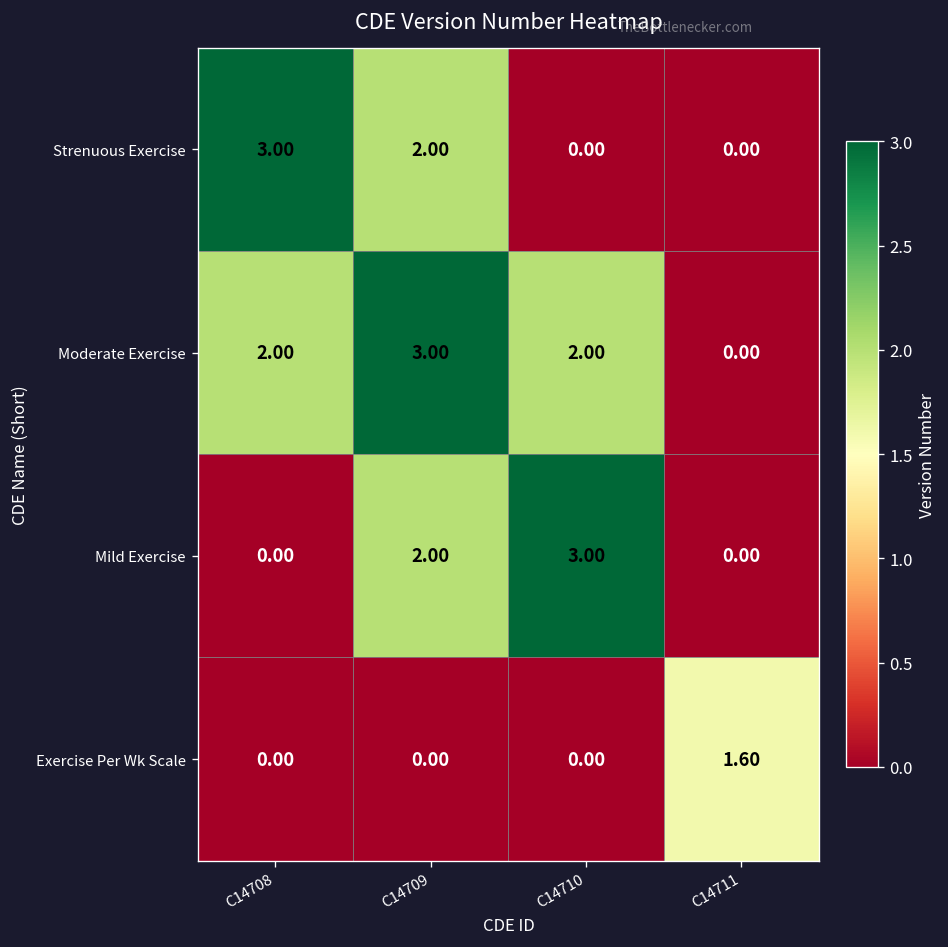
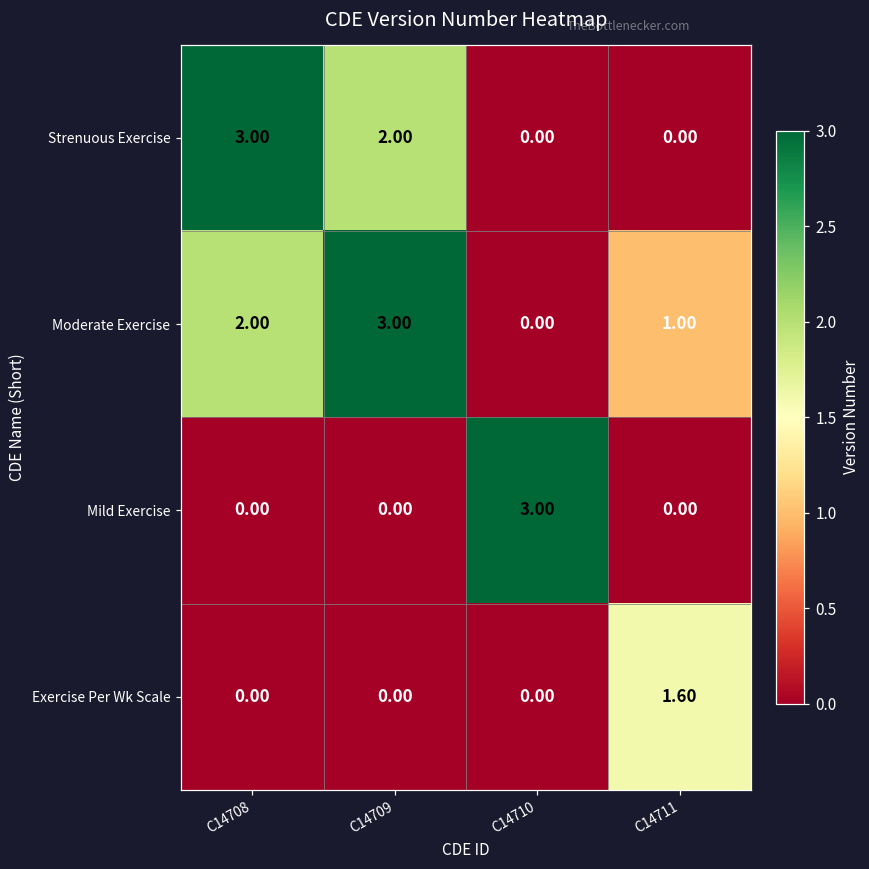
  {
    "Strenuous Exercise": {
      "C14708": 3.00,
      "C14709": 2.00,
      "C14710": 0.00,
      "C14711": 0.00
    },
    "Moderate Exercise": {
      "C14708": 2.00,
      "C14709": 3.00,
-     "C14710": 2.00,
-     "C14711": 0.00
+     "C14710": 0.00,
+     "C14711": 1.00
    },
    "Mild Exercise": {
      "C14708": 0.00,
-     "C14709": 2.00,
+     "C14709": 0.00,
      "C14710": 3.00,
      "C14711": 0.00
    },
    "Exercise Per Wk Scale": {
      "C14708": 0.00,
      "C14709": 0.00,
      "C14710": 0.00,
      "C14711": 1.60
    }
  }
